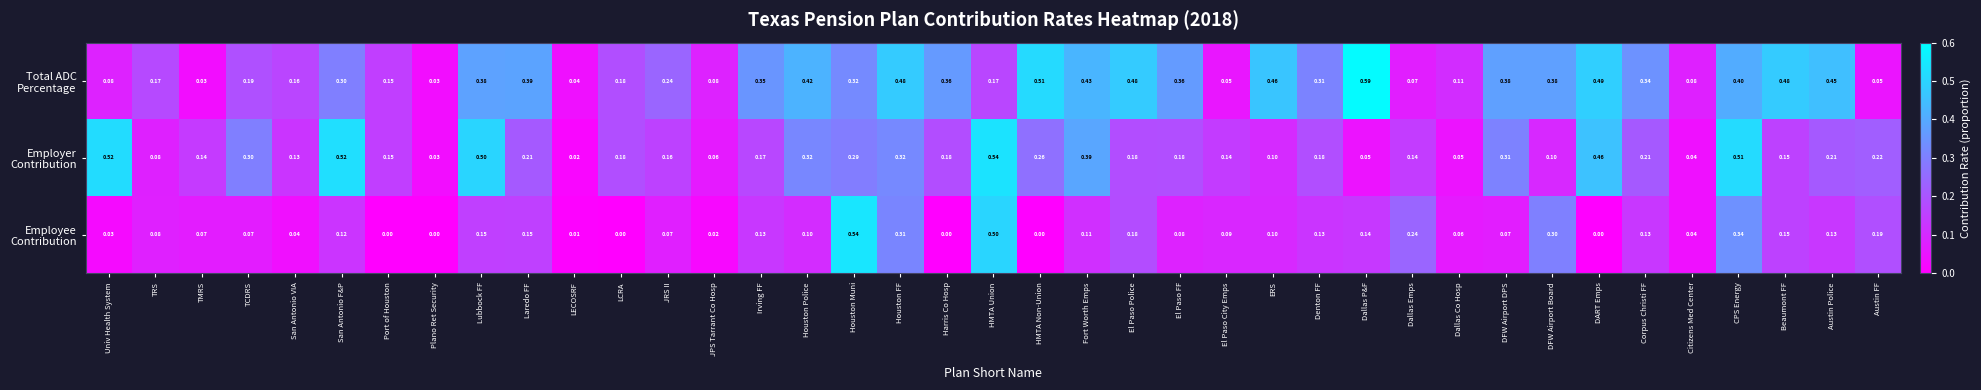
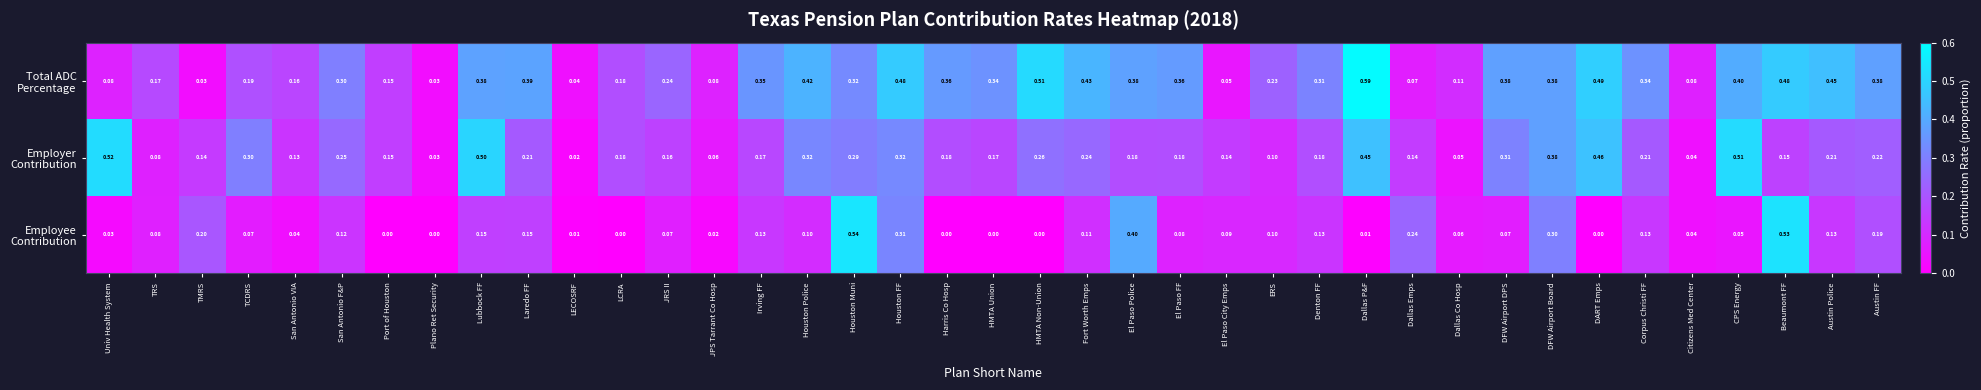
  {
    "Total ADC Percentage": {
      "Univ Health System": 0.08,
      "TRS": 0.17,
      "TMRS": 0.03,
      "TCDRS": 0.19,
      "San Antonio VIA": 0.16,
      "San Antonio F&P": 0.30,
      "Port of Houston": 0.15,
      "Plano Ret Security": 0.03,
      "Lubbock FF": 0.38,
      "Laredo FF": 0.39,
      "LECOSRF": 0.04,
      "LCRA": 0.18,
      "JRS II": 0.24,
      "JPS Tarrant Co Hosp": 0.08,
      "Irving FF": 0.35,
      "Houston Police": 0.42,
      "Houston Muni": 0.32,
      "Houston FF": 0.48,
      "Harris Co Hosp": 0.36,
-     "HMTA Union": 0.17,
+     "HMTA Union": 0.34,
      "HMTA Non-Union": 0.51,
      "Fort Worth Emps": 0.43,
-     "El Paso Police": 0.48,
+     "El Paso Police": 0.38,
      "El Paso FF": 0.36,
      "El Paso City Emps": 0.05,
-     "ERS": 0.46,
+     "ERS": 0.23,
      "Denton FF": 0.31,
      "Dallas P&F": 0.59,
      "Dallas Emps": 0.07,
      "Dallas Co Hosp": 0.11,
      "DFW Airport DPS": 0.38,
      "DFW Airport Board": 0.38,
      "DART Emps": 0.49,
      "Corpus Christi FF": 0.34,
      "Citizens Med Center": 0.08,
      "CPS Energy": 0.40,
      "Beaumont FF": 0.48,
      "Austin Police": 0.45,
-     "Austin FF": 0.05
+     "Austin FF": 0.38
    },
    "Employer Contribution": {
      "Univ Health System": 0.52,
      "TRS": 0.08,
      "TMRS": 0.14,
      "TCDRS": 0.30,
      "San Antonio VIA": 0.13,
-     "San Antonio F&P": 0.52,
+     "San Antonio F&P": 0.25,
      "Port of Houston": 0.15,
      "Plano Ret Security": 0.03,
      "Lubbock FF": 0.50,
      "Laredo FF": 0.21,
      "LECOSRF": 0.02,
      "LCRA": 0.18,
      "JRS II": 0.16,
      "JPS Tarrant Co Hosp": 0.06,
      "Irving FF": 0.17,
      "Houston Police": 0.32,
      "Houston Muni": 0.29,
      "Houston FF": 0.32,
      "Harris Co Hosp": 0.18,
-     "HMTA Union": 0.54,
+     "HMTA Union": 0.17,
      "HMTA Non-Union": 0.26,
-     "Fort Worth Emps": 0.39,
+     "Fort Worth Emps": 0.24,
      "El Paso Police": 0.18,
      "El Paso FF": 0.18,
      "El Paso City Emps": 0.14,
      "ERS": 0.10,
      "Denton FF": 0.18,
-     "Dallas P&F": 0.05,
+     "Dallas P&F": 0.45,
      "Dallas Emps": 0.14,
      "Dallas Co Hosp": 0.05,
      "DFW Airport DPS": 0.31,
-     "DFW Airport Board": 0.10,
+     "DFW Airport Board": 0.38,
      "DART Emps": 0.46,
      "Corpus Christi FF": 0.21,
      "Citizens Med Center": 0.04,
      "CPS Energy": 0.51,
      "Beaumont FF": 0.15,
      "Austin Police": 0.21,
      "Austin FF": 0.22
    },
    "Employee Contribution": {
      "Univ Health System": 0.03,
      "TRS": 0.08,
-     "TMRS": 0.07,
+     "TMRS": 0.20,
      "TCDRS": 0.07,
      "San Antonio VIA": 0.04,
      "San Antonio F&P": 0.12,
      "Port of Houston": 0.00,
      "Plano Ret Security": 0.00,
      "Lubbock FF": 0.15,
      "Laredo FF": 0.15,
      "LECOSRF": 0.01,
      "LCRA": 0.00,
      "JRS II": 0.07,
      "JPS Tarrant Co Hosp": 0.02,
      "Irving FF": 0.13,
      "Houston Police": 0.10,
      "Houston Muni": 0.54,
      "Houston FF": 0.31,
      "Harris Co Hosp": 0.00,
-     "HMTA Union": 0.50,
+     "HMTA Union": 0.00,
      "HMTA Non-Union": 0.00,
      "Fort Worth Emps": 0.11,
-     "El Paso Police": 0.18,
+     "El Paso Police": 0.40,
      "El Paso FF": 0.08,
      "El Paso City Emps": 0.09,
      "ERS": 0.10,
      "Denton FF": 0.13,
-     "Dallas P&F": 0.14,
+     "Dallas P&F": 0.01,
      "Dallas Emps": 0.24,
      "Dallas Co Hosp": 0.06,
      "DFW Airport DPS": 0.07,
      "DFW Airport Board": 0.30,
      "DART Emps": 0.00,
      "Corpus Christi FF": 0.13,
      "Citizens Med Center": 0.04,
-     "CPS Energy": 0.34,
-     "Beaumont FF": 0.15,
+     "CPS Energy": 0.05,
+     "Beaumont FF": 0.53,
      "Austin Police": 0.13,
      "Austin FF": 0.19
    }
  }
